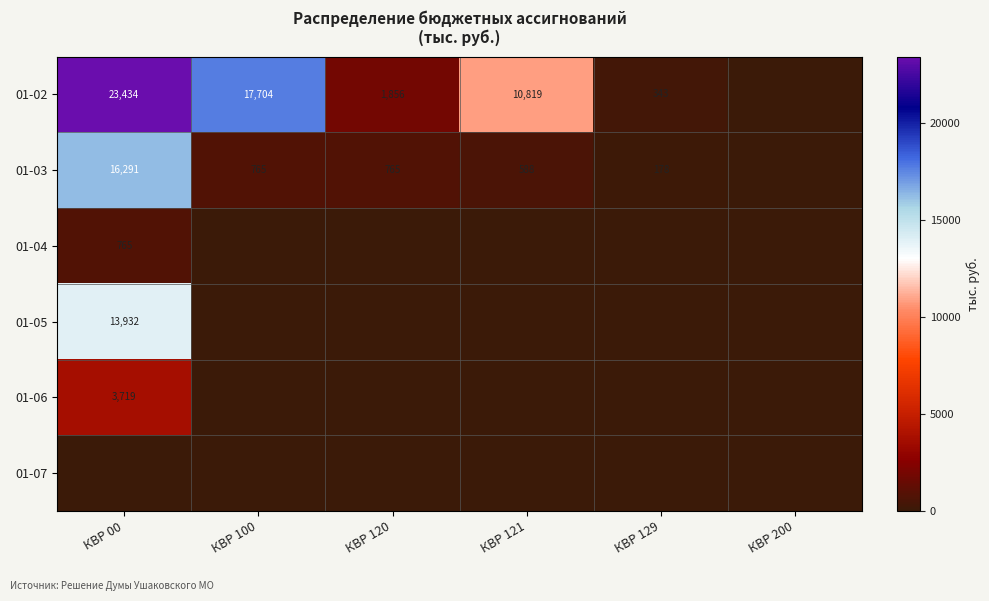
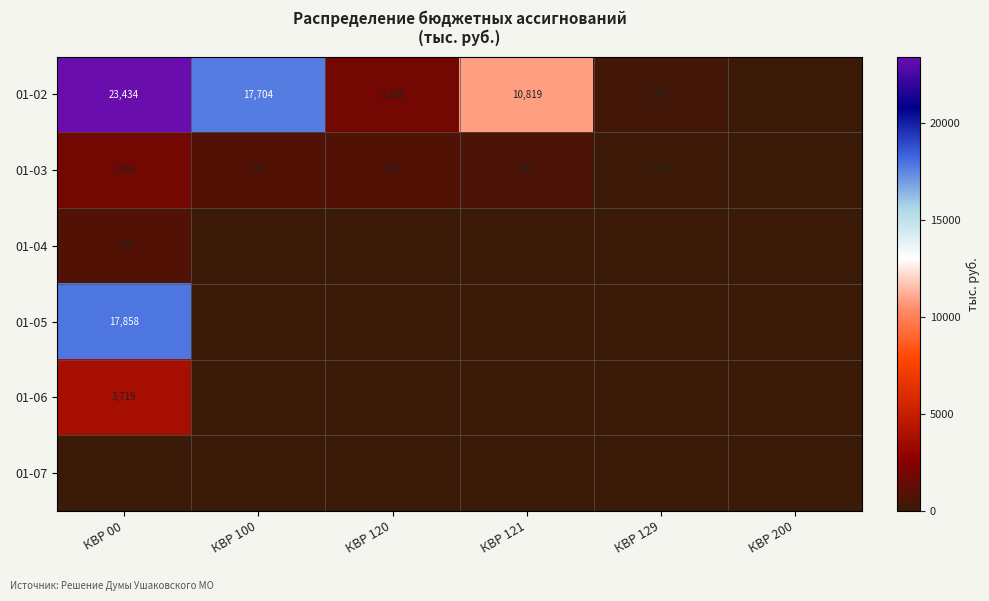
  {
    "01-02": {
      "КВР 00": "23,434",
      "КВР 100": "17,704",
      "КВР 120": "1,856",
      "КВР 121": "10,819"
    },
    "01-03": {
-     "КВР 00": "16,291"
+     "КВР 00": "1,856"
    },
    "01-05": {
-     "КВР 00": "13,932"
+     "КВР 00": "17,858"
    },
    "01-06": {
      "КВР 00": "3,719"
    }
  }
